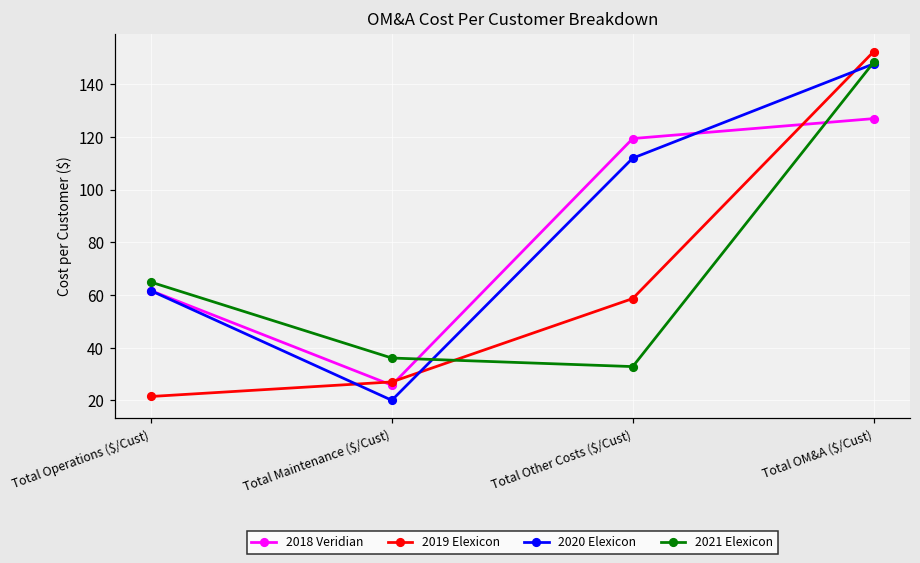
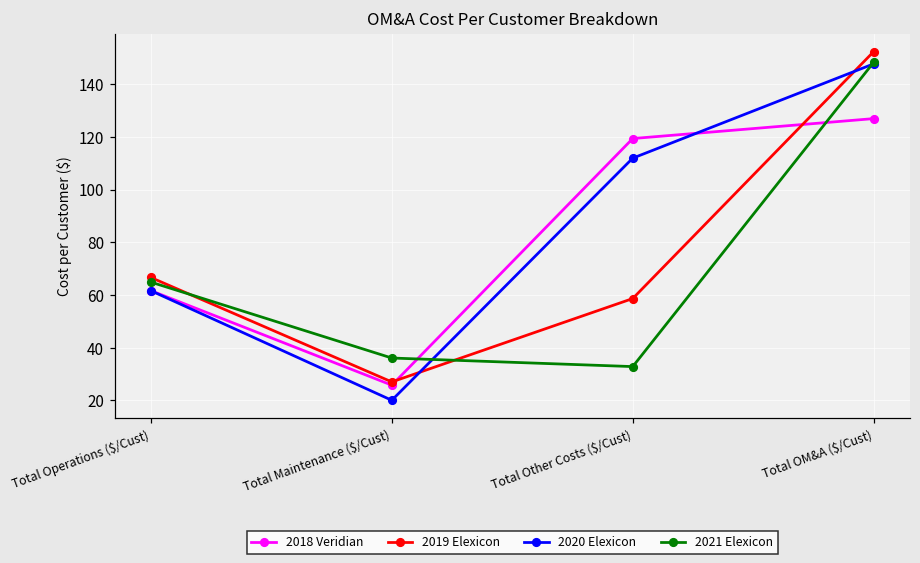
  {
    "2018 Veridian": {
      "Total Maintenance ($/Cust)": 26,
      "Total Other Costs ($/Cust)": 119,
      "Total OM&A ($/Cust)": 127
    },
    "2019 Elexicon": {
-     "Total Operations ($/Cust)": 22,
+     "Total Operations ($/Cust)": 67,
      "Total Maintenance ($/Cust)": 27,
      "Total Other Costs ($/Cust)": 59,
      "Total OM&A ($/Cust)": 152
    },
    "2020 Elexicon": {
      "Total Maintenance ($/Cust)": 20,
      "Total Other Costs ($/Cust)": 112
    },
    "2021 Elexicon": {
      "Total Operations ($/Cust)": 65,
      "Total Maintenance ($/Cust)": 36,
      "Total Other Costs ($/Cust)": 33
    }
  }
